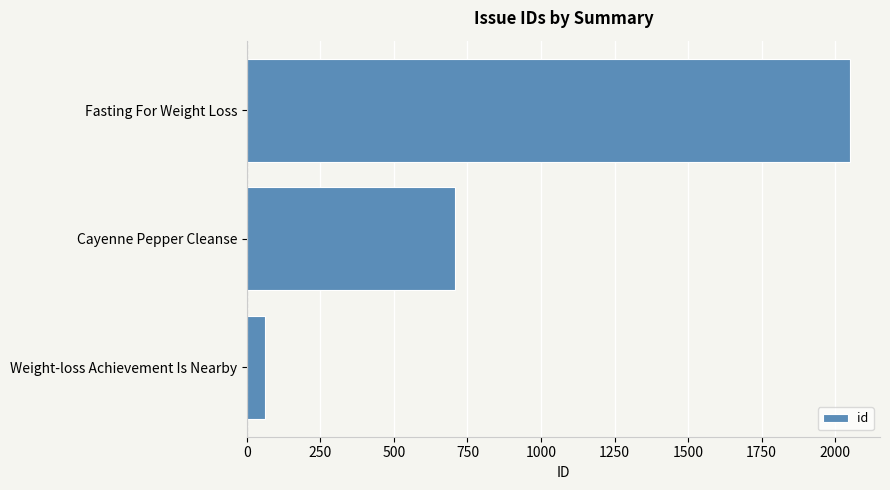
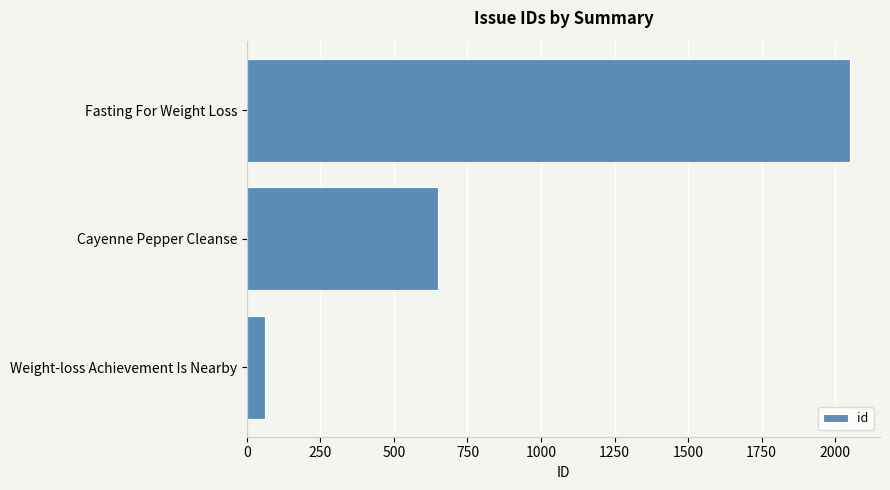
  {
    "Fasting For Weight Loss": 2050,
-   "Cayenne Pepper Cleanse": 710,
+   "Cayenne Pepper Cleanse": 650,
    "Weight-loss Achievement Is Nearby": 60
  }
